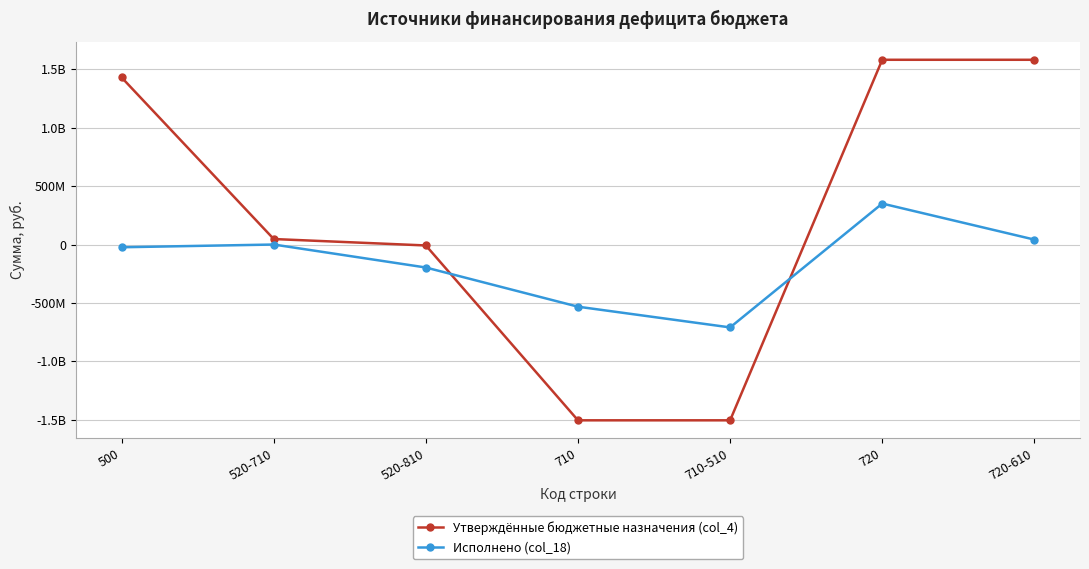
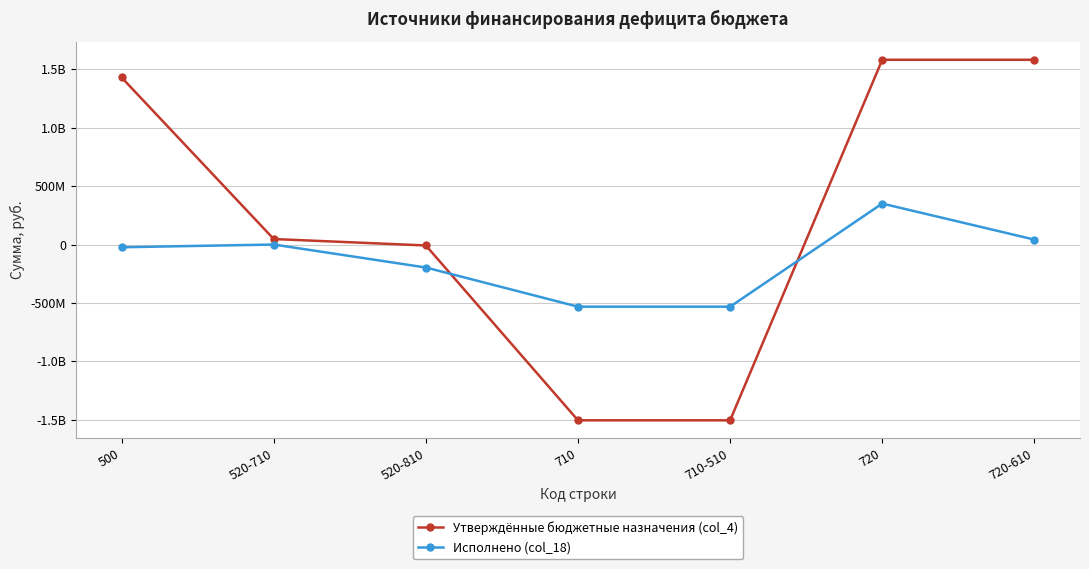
  {
    "Утверждённые бюджетные назначения (col_4)": {
      "500": 1430000000,
      "520-710": 50000000,
      "520-810": -10000000,
      "710": -1500000000,
      "710-510": -1500000000,
      "720": 1580000000,
      "720-610": 1580000000
    },
    "Исполнено (col_18)": {
      "500": -20000000,
      "520-710": 0,
      "520-810": -200000000,
      "710": -530000000,
-     "710-510": -710000000,
+     "710-510": -530000000,
      "720": 350000000,
      "720-610": 40000000
    }
  }
